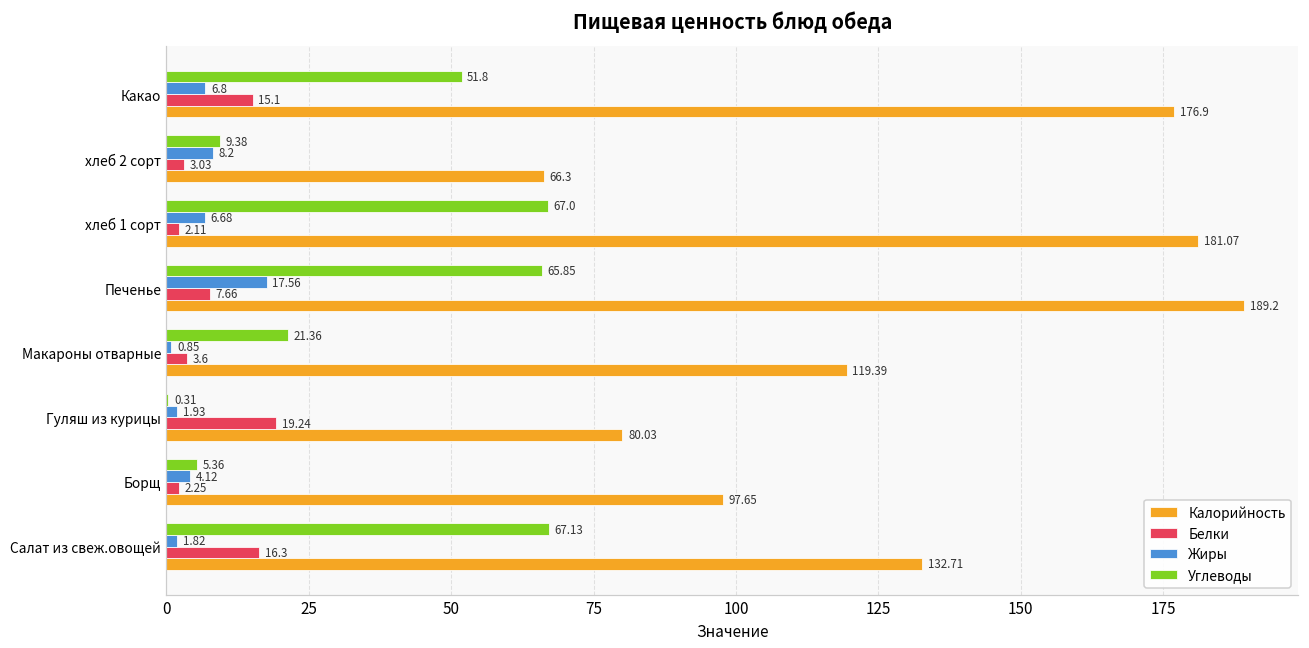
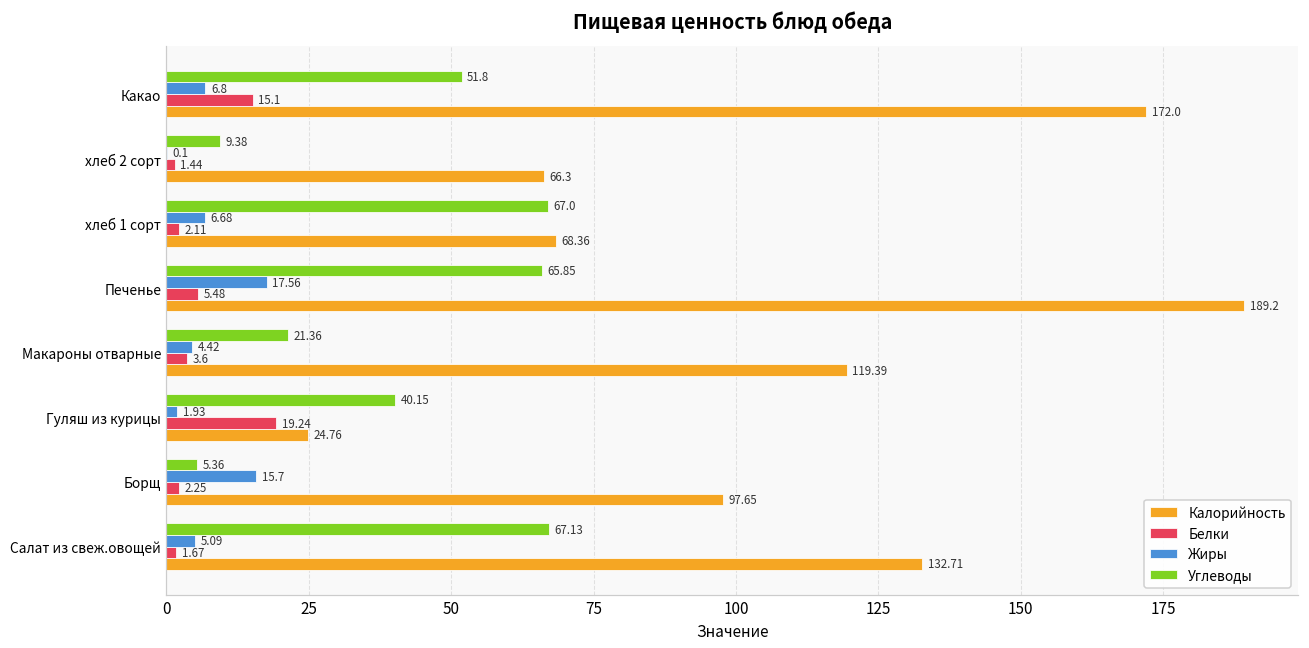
  {
    "Калорийность": {
-     "Какао": 176.9,
+     "Какао": 172.0,
      "хлеб 2 сорт": 66.3,
-     "хлеб 1 сорт": 181.07,
+     "хлеб 1 сорт": 68.36,
      "Печенье": 189.2,
      "Макароны отварные": 119.39,
-     "Гуляш из курицы": 80.03,
+     "Гуляш из курицы": 24.76,
      "Борщ": 97.65,
      "Салат из свеж.овощей": 132.71
    },
    "Белки": {
      "Какао": 15.1,
-     "хлеб 2 сорт": 3.03,
+     "хлеб 2 сорт": 1.44,
      "хлеб 1 сорт": 2.11,
-     "Печенье": 7.66,
+     "Печенье": 5.48,
      "Макароны отварные": 3.6,
      "Гуляш из курицы": 19.24,
      "Борщ": 2.25,
-     "Салат из свеж.овощей": 16.3
+     "Салат из свеж.овощей": 1.67
    },
    "Жиры": {
      "Какао": 6.8,
-     "хлеб 2 сорт": 8.2,
+     "хлеб 2 сорт": 0.1,
      "хлеб 1 сорт": 6.68,
      "Печенье": 17.56,
-     "Макароны отварные": 0.85,
+     "Макароны отварные": 4.42,
      "Гуляш из курицы": 1.93,
-     "Борщ": 4.12,
-     "Салат из свеж.овощей": 1.82
+     "Борщ": 15.7,
+     "Салат из свеж.овощей": 5.09
    },
    "Углеводы": {
      "Какао": 51.8,
      "хлеб 2 сорт": 9.38,
      "хлеб 1 сорт": 67.0,
      "Печенье": 65.85,
      "Макароны отварные": 21.36,
-     "Гуляш из курицы": 0.31,
+     "Гуляш из курицы": 40.15,
      "Борщ": 5.36,
      "Салат из свеж.овощей": 67.13
    }
  }
